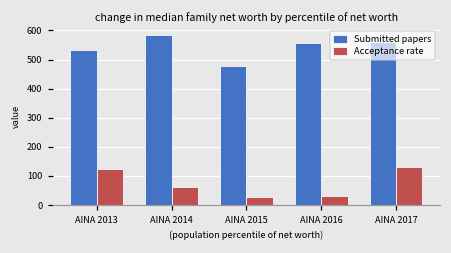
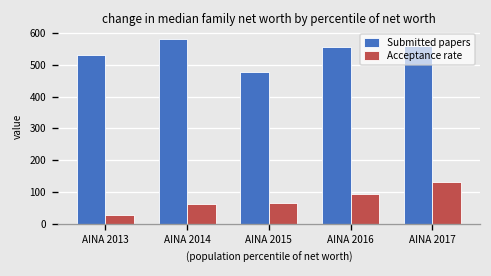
  {
    "Submitted papers": {
      "AINA 2013": 530,
      "AINA 2014": 580,
      "AINA 2015": 480,
      "AINA 2016": 560
    },
    "Acceptance rate": {
-     "AINA 2013": 120,
+     "AINA 2013": 30,
      "AINA 2014": 60,
-     "AINA 2015": 30,
-     "AINA 2016": 30,
+     "AINA 2015": 60,
+     "AINA 2016": 90,
      "AINA 2017": 130
    }
  }
